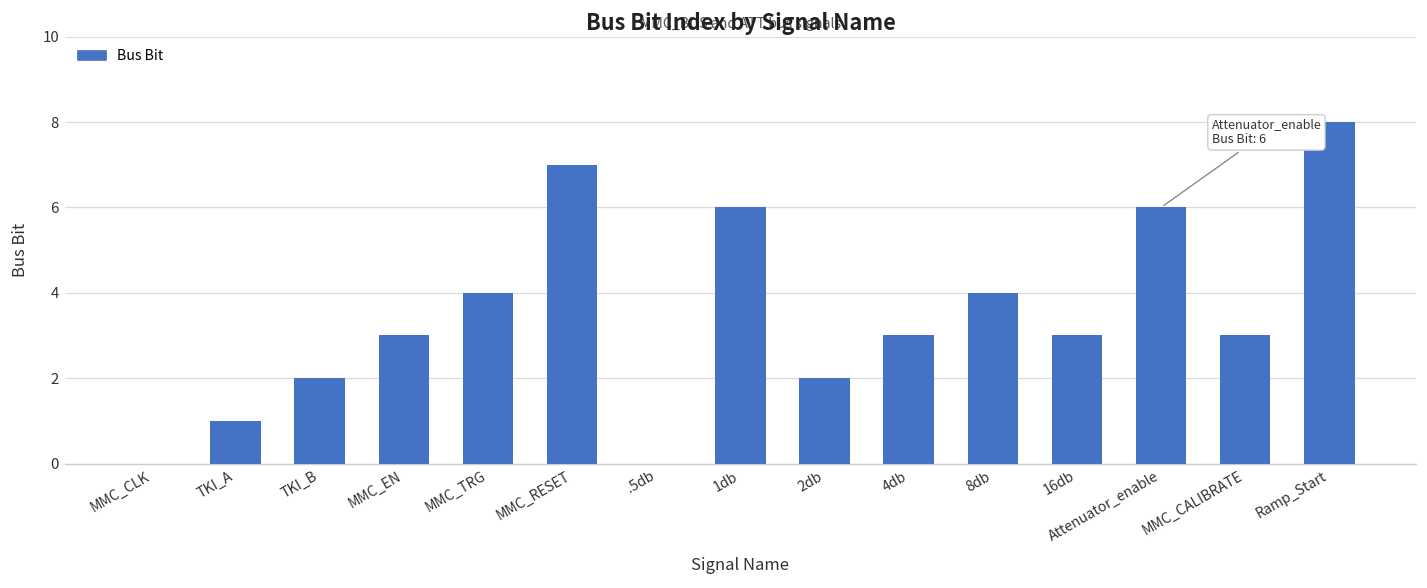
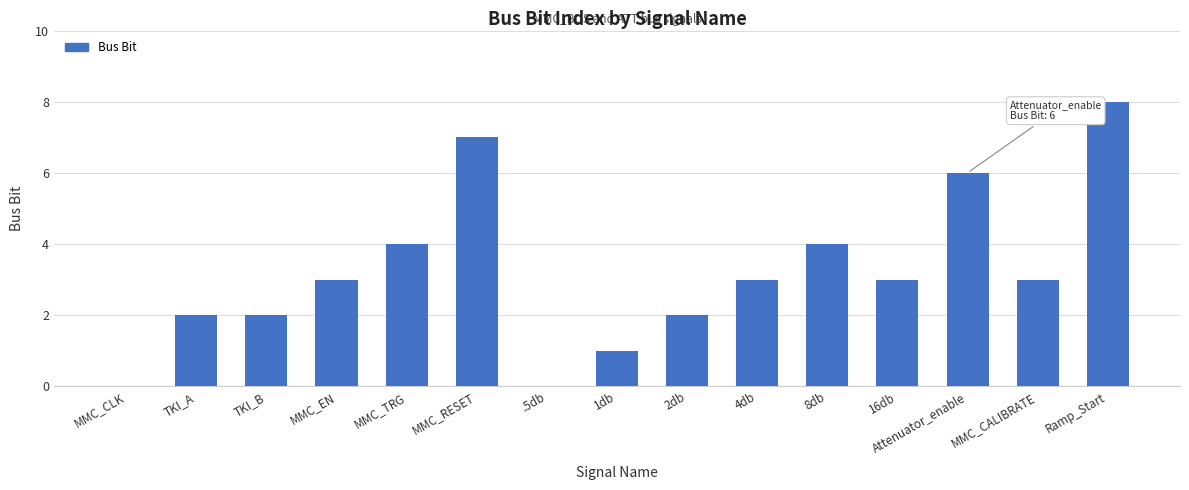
  {
    "MMC_CLK": 0,
-   "TKI_A": 1,
+   "TKI_A": 2,
    "TKI_B": 2,
    "MMC_EN": 3,
    "MMC_TRG": 4,
    "MMC_RESET": 7,
    ".5db": 0,
-   "1db": 6,
+   "1db": 1,
    "2db": 2,
    "4db": 3,
    "8db": 4,
    "16db": 3,
    "MMC_CALIBRATE": 3,
    "Ramp_Start": 8
  }
